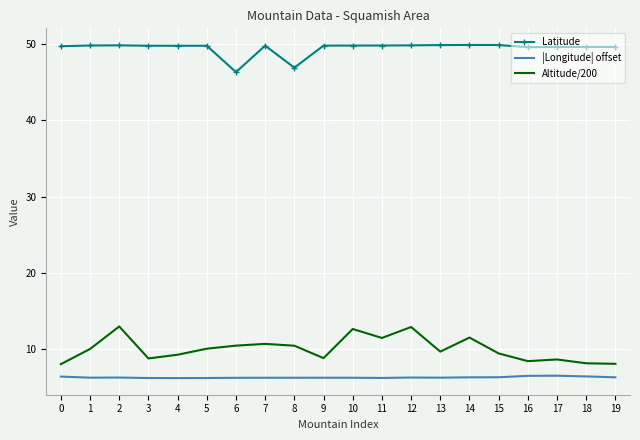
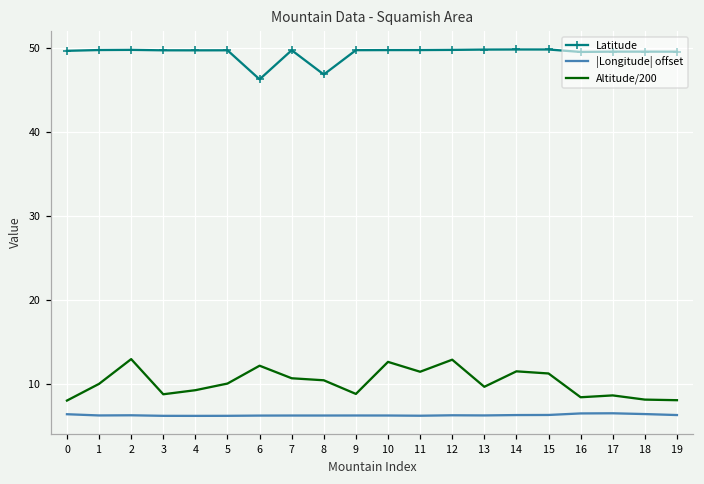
  {
    "Latitude": {
      "0": 50,
      "1": 50,
      "2": 50,
      "3": 50,
      "4": 50,
      "5": 50,
      "6": 46,
      "7": 50,
      "8": 47,
      "9": 50,
      "10": 50,
      "11": 50,
      "12": 50,
      "13": 50,
      "14": 50,
      "15": 50
    },
    "|Longitude| offset": {
      "0": 6,
      "1": 6,
      "2": 6,
      "3": 6,
      "4": 6,
      "5": 6,
      "6": 6,
      "7": 6,
      "8": 6,
      "9": 6,
      "10": 6,
      "11": 6,
      "12": 6,
      "13": 6,
      "14": 6,
      "15": 6,
      "16": 7,
      "17": 7,
      "18": 6,
      "19": 6
    },
    "Altitude/200": {
      "0": 8,
      "1": 10,
      "2": 13,
      "3": 9,
      "4": 9,
      "5": 10,
-     "6": 11,
+     "6": 12,
      "7": 11,
      "8": 10,
      "9": 9,
      "10": 13,
      "11": 12,
      "12": 13,
      "13": 10,
      "14": 12,
-     "15": 9,
+     "15": 11,
      "16": 8,
      "17": 9,
      "18": 8,
      "19": 8
    }
  }
